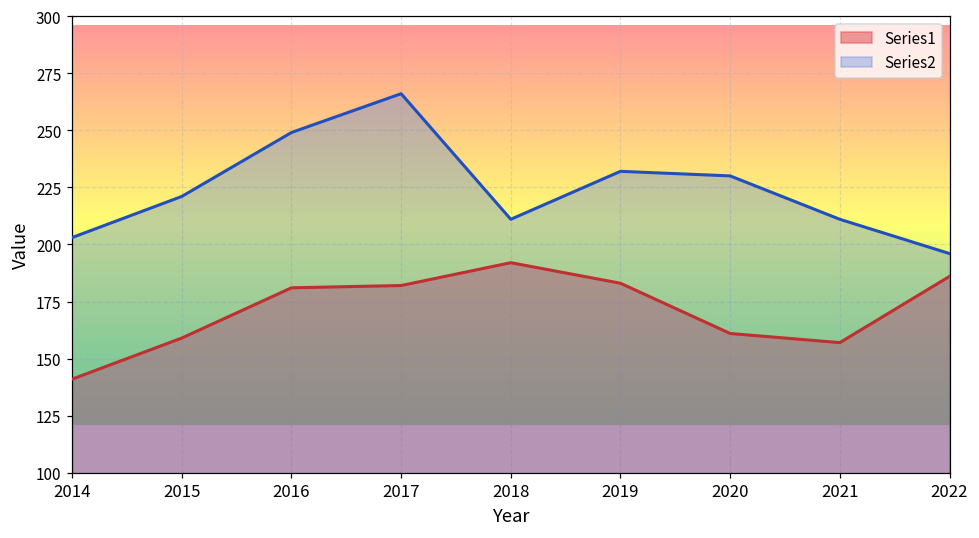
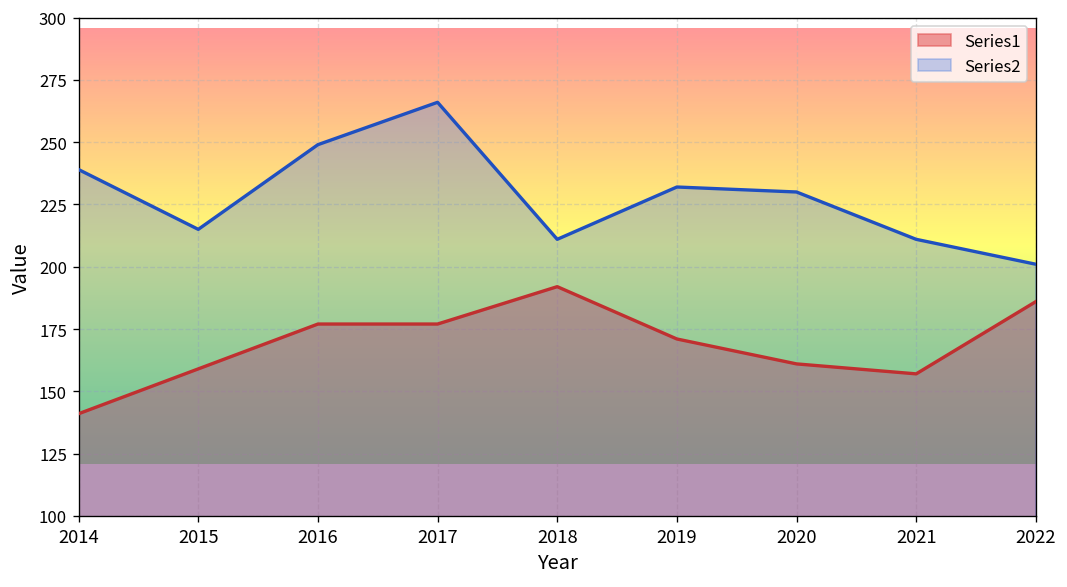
  {
    "Series1": {
      "2014": 141,
      "2015": 159,
-     "2016": 181,
-     "2017": 182,
+     "2016": 177,
+     "2017": 177,
      "2018": 192,
-     "2019": 183,
+     "2019": 171,
      "2020": 161,
      "2021": 157,
      "2022": 186
    },
    "Series2": {
-     "2014": 203,
-     "2015": 221,
+     "2014": 239,
+     "2015": 215,
      "2016": 249,
      "2017": 266,
      "2018": 211,
      "2019": 232,
      "2020": 230,
      "2021": 211,
-     "2022": 196
+     "2022": 201
    }
  }
